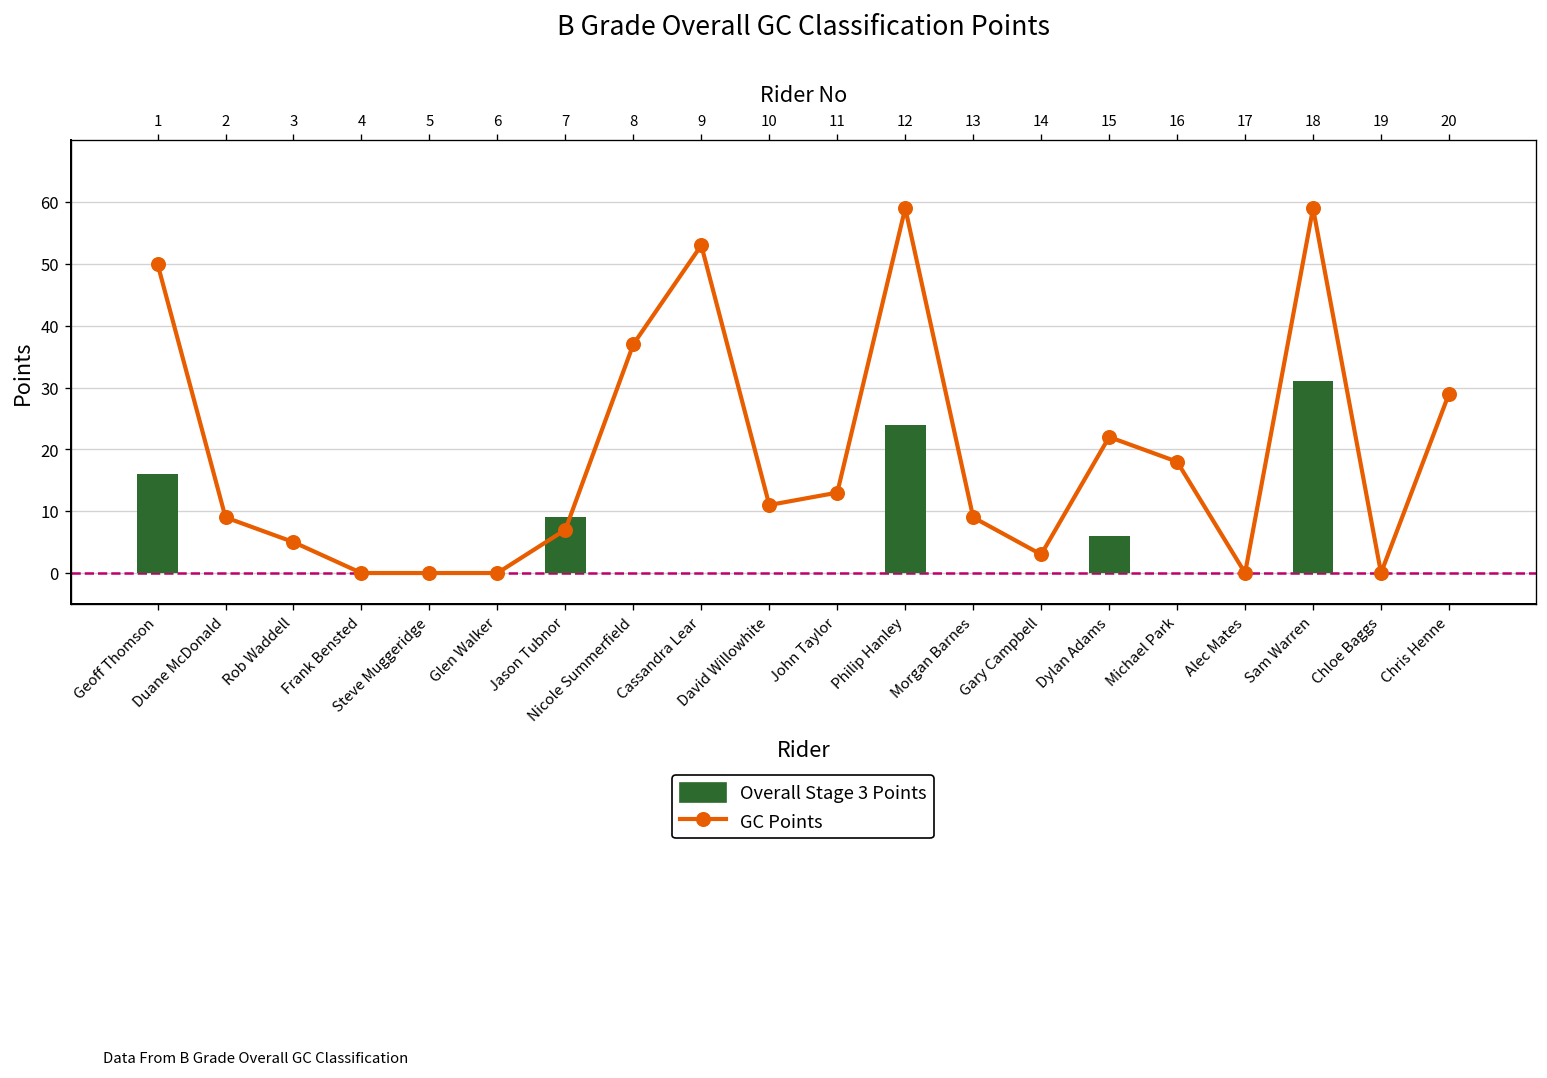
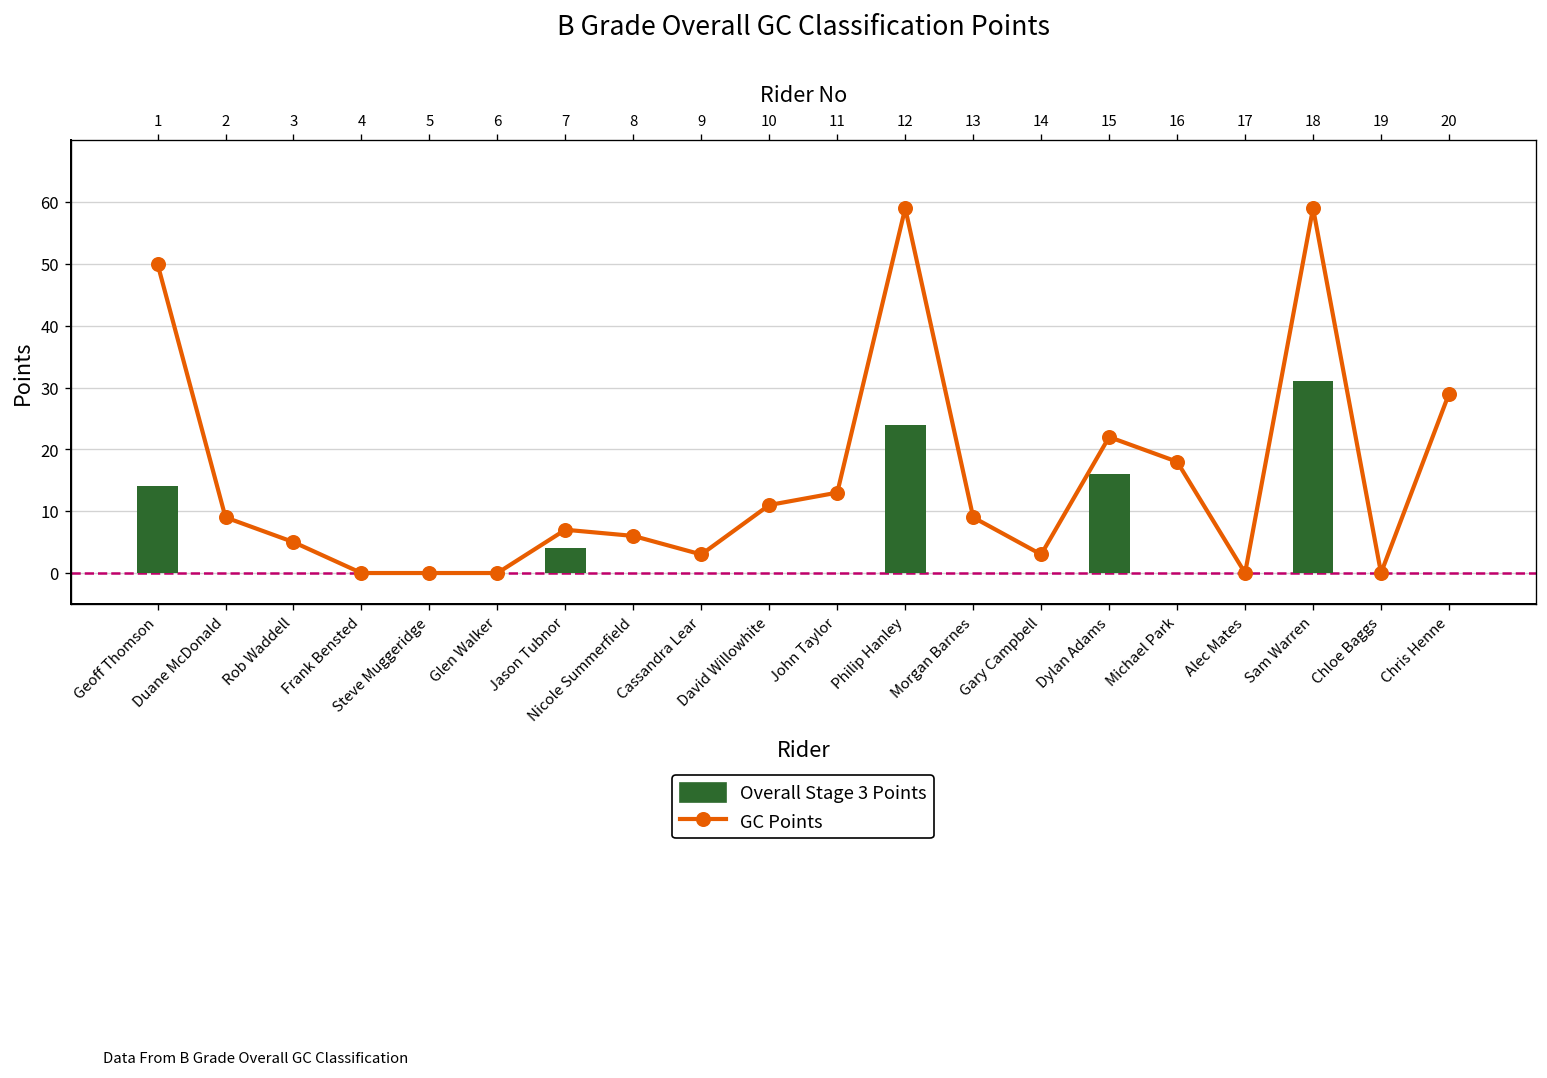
  {
    "Overall Stage 3 Points": {
-     "Geoff Thomson": 16,
+     "Geoff Thomson": 14,
      "Duane McDonald": 0,
      "Rob Waddell": 0,
      "Frank Bensted": 0,
      "Steve Muggeridge": 0,
      "Glen Walker": 0,
-     "Jason Tubnor": 9,
+     "Jason Tubnor": 4,
      "Nicole Summerfield": 0,
      "Cassandra Lear": 0,
      "David Willowhite": 0,
      "John Taylor": 0,
      "Philip Hanley": 24,
      "Morgan Barnes": 0,
      "Gary Campbell": 0,
-     "Dylan Adams": 6,
+     "Dylan Adams": 16,
      "Michael Park": 0,
      "Alec Mates": 0,
      "Sam Warren": 31,
      "Chloe Baggs": 0,
      "Chris Henne": 0
    },
    "GC Points": {
      "Geoff Thomson": 50,
      "Duane McDonald": 9,
      "Rob Waddell": 5,
      "Frank Bensted": 0,
      "Steve Muggeridge": 0,
      "Glen Walker": 0,
      "Jason Tubnor": 7,
-     "Nicole Summerfield": 37,
-     "Cassandra Lear": 53,
+     "Nicole Summerfield": 6,
+     "Cassandra Lear": 3,
      "David Willowhite": 11,
      "John Taylor": 13,
      "Philip Hanley": 59,
      "Morgan Barnes": 9,
      "Gary Campbell": 3,
      "Dylan Adams": 22,
      "Michael Park": 18,
      "Alec Mates": 0,
      "Sam Warren": 59,
      "Chloe Baggs": 0,
      "Chris Henne": 29
    }
  }
